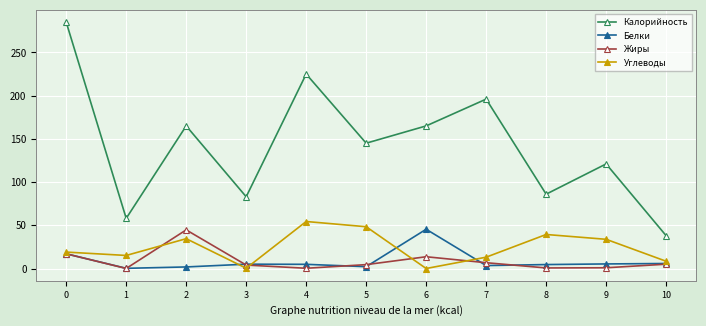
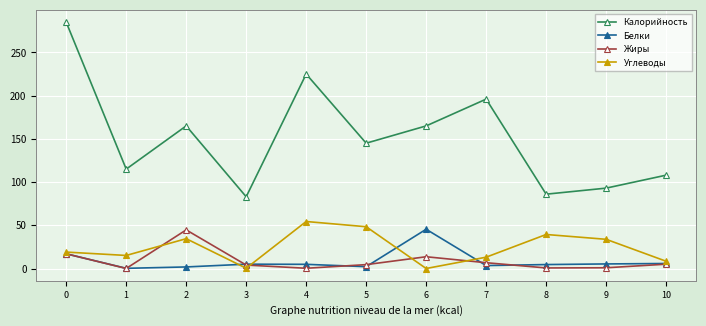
  {
    "Калорийность": {
      "0": 290,
-     "1": 60,
+     "1": 120,
      "2": 170,
      "3": 80,
      "4": 230,
      "5": 150,
      "6": 170,
      "7": 200,
      "8": 90,
-     "9": 120,
-     "10": 40
+     "9": 90,
+     "10": 110
    },
    "Белки": {
      "2": 0,
      "4": 0,
      "6": 50,
      "7": 0,
      "8": 0,
      "9": 10
    },
    "Жиры": {
      "2": 40,
      "4": 0,
      "6": 10,
      "7": 10,
      "8": 0,
      "9": 0
    },
    "Углеводы": {
      "1": 20,
      "2": 30,
      "3": 0,
      "4": 50,
      "5": 50,
      "6": 0,
      "7": 10,
      "8": 40,
      "9": 30
    }
  }
